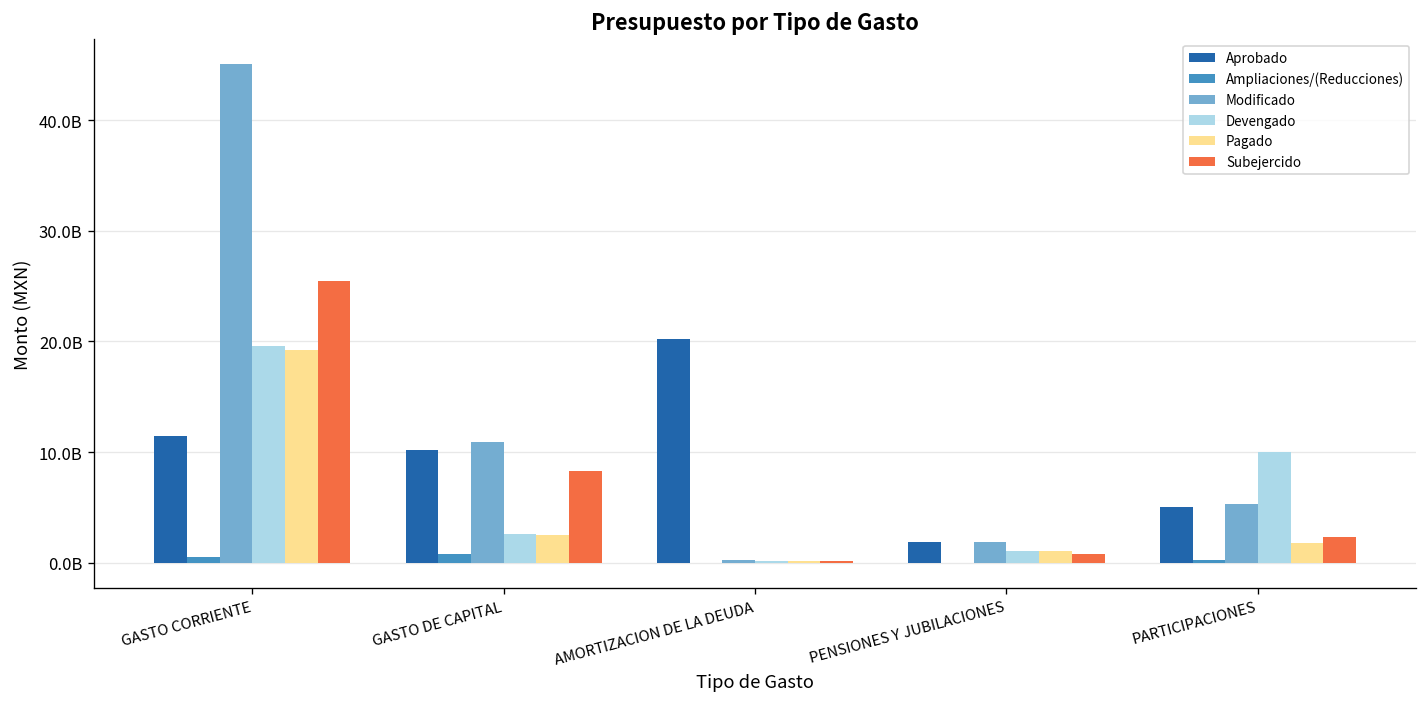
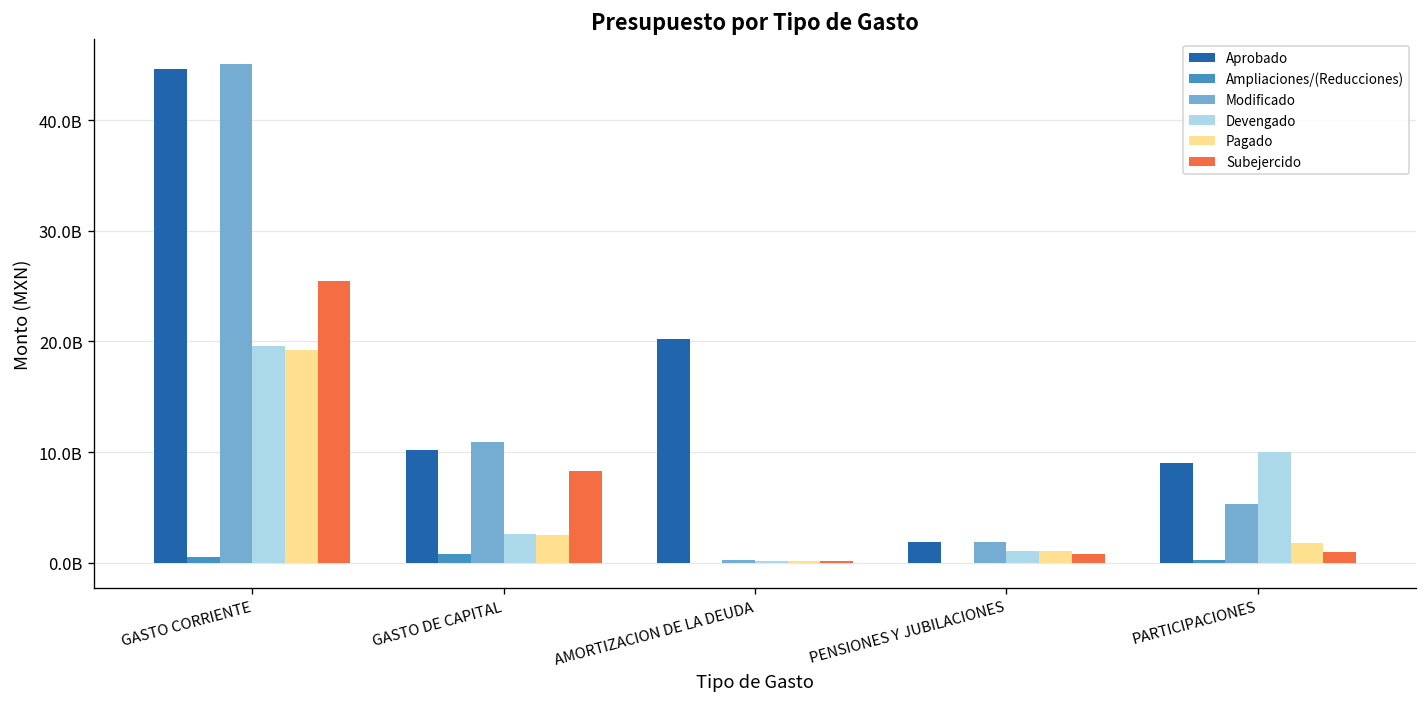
  {
    "Aprobado": {
-     "GASTO CORRIENTE": 11000000000,
+     "GASTO CORRIENTE": 45000000000,
      "GASTO DE CAPITAL": 10000000000,
      "AMORTIZACION DE LA DEUDA": 20000000000,
      "PENSIONES Y JUBILACIONES": 2000000000,
-     "PARTICIPACIONES": 5000000000
+     "PARTICIPACIONES": 9000000000
    },
    "Devengado": {
      "GASTO CORRIENTE": 20000000000,
      "GASTO DE CAPITAL": 3000000000,
      "PENSIONES Y JUBILACIONES": 1000000000,
      "PARTICIPACIONES": 10000000000
    },
    "Pagado": {
      "GASTO CORRIENTE": 19000000000,
      "GASTO DE CAPITAL": 3000000000,
      "PENSIONES Y JUBILACIONES": 1000000000,
      "PARTICIPACIONES": 2000000000
    },
    "Subejercido": {
      "GASTO CORRIENTE": 25000000000,
      "GASTO DE CAPITAL": 8000000000,
      "PENSIONES Y JUBILACIONES": 1000000000,
-     "PARTICIPACIONES": 2000000000
+     "PARTICIPACIONES": 1000000000
    }
  }
